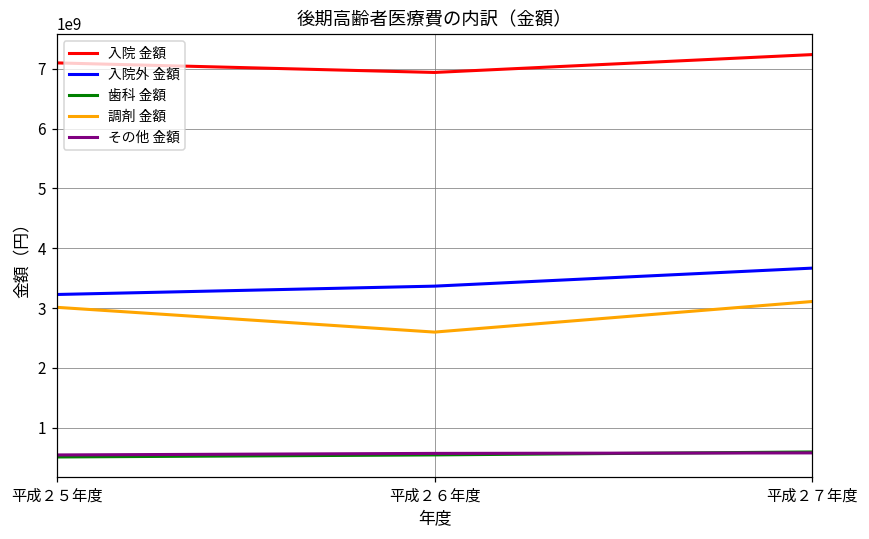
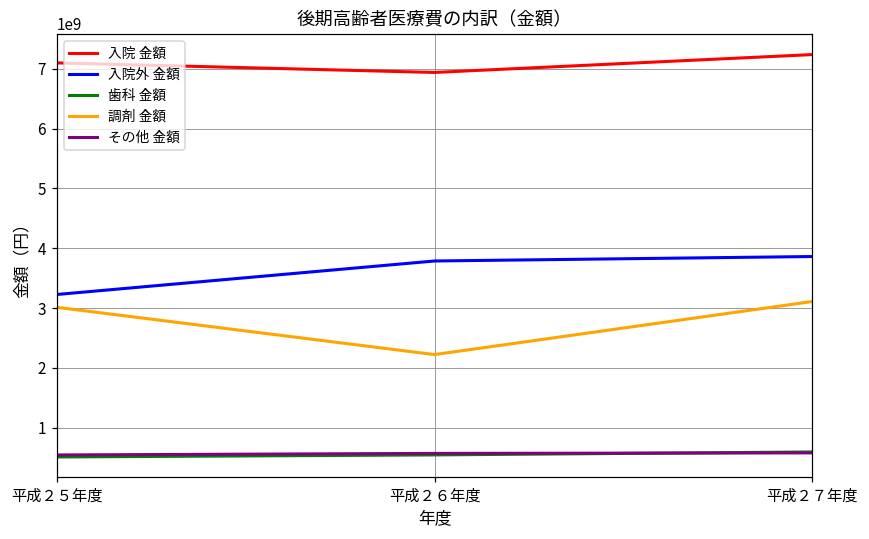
  {
    "入院 金額": {
      "平成２５年度": 7100000000,
      "平成２６年度": 6900000000,
      "平成２７年度": 7200000000
    },
    "入院外 金額": {
      "平成２５年度": 3200000000,
-     "平成２６年度": 3400000000,
-     "平成２７年度": 3700000000
+     "平成２６年度": 3800000000,
+     "平成２７年度": 3900000000
    },
    "調剤 金額": {
      "平成２５年度": 3000000000,
-     "平成２６年度": 2600000000,
+     "平成２６年度": 2200000000,
      "平成２７年度": 3100000000
    }
  }
